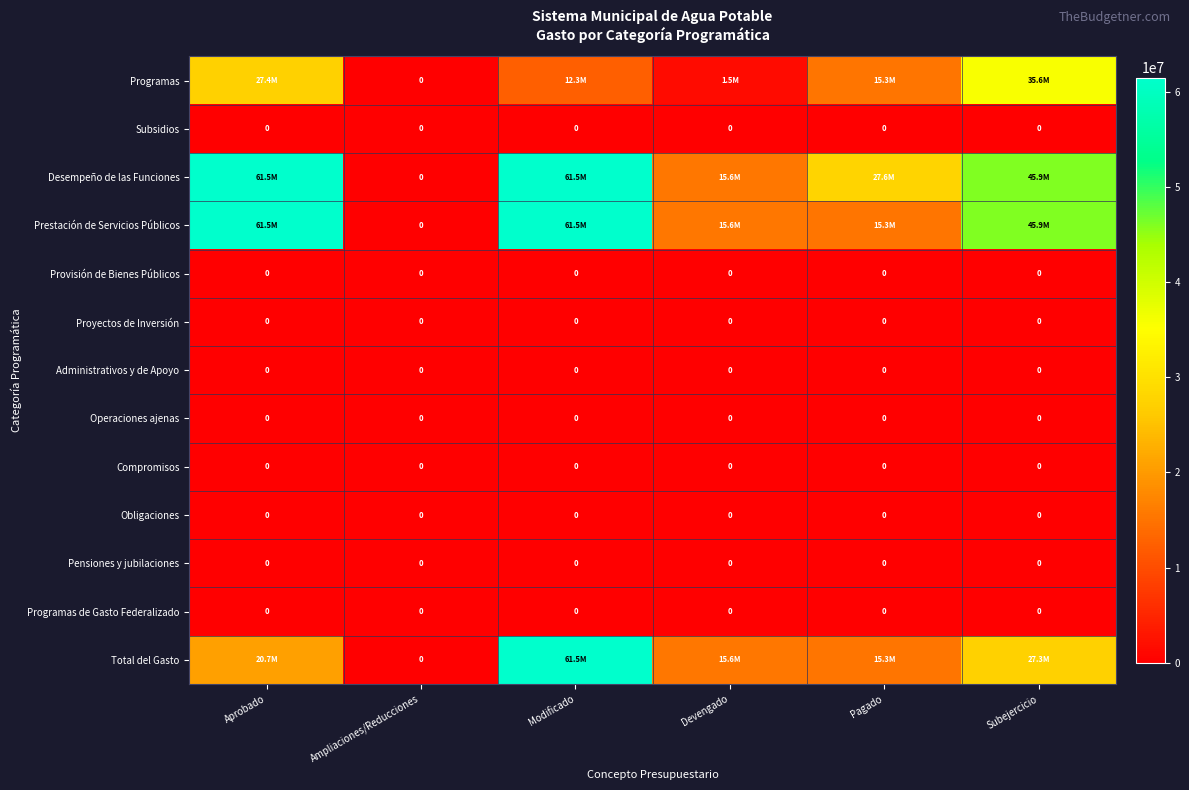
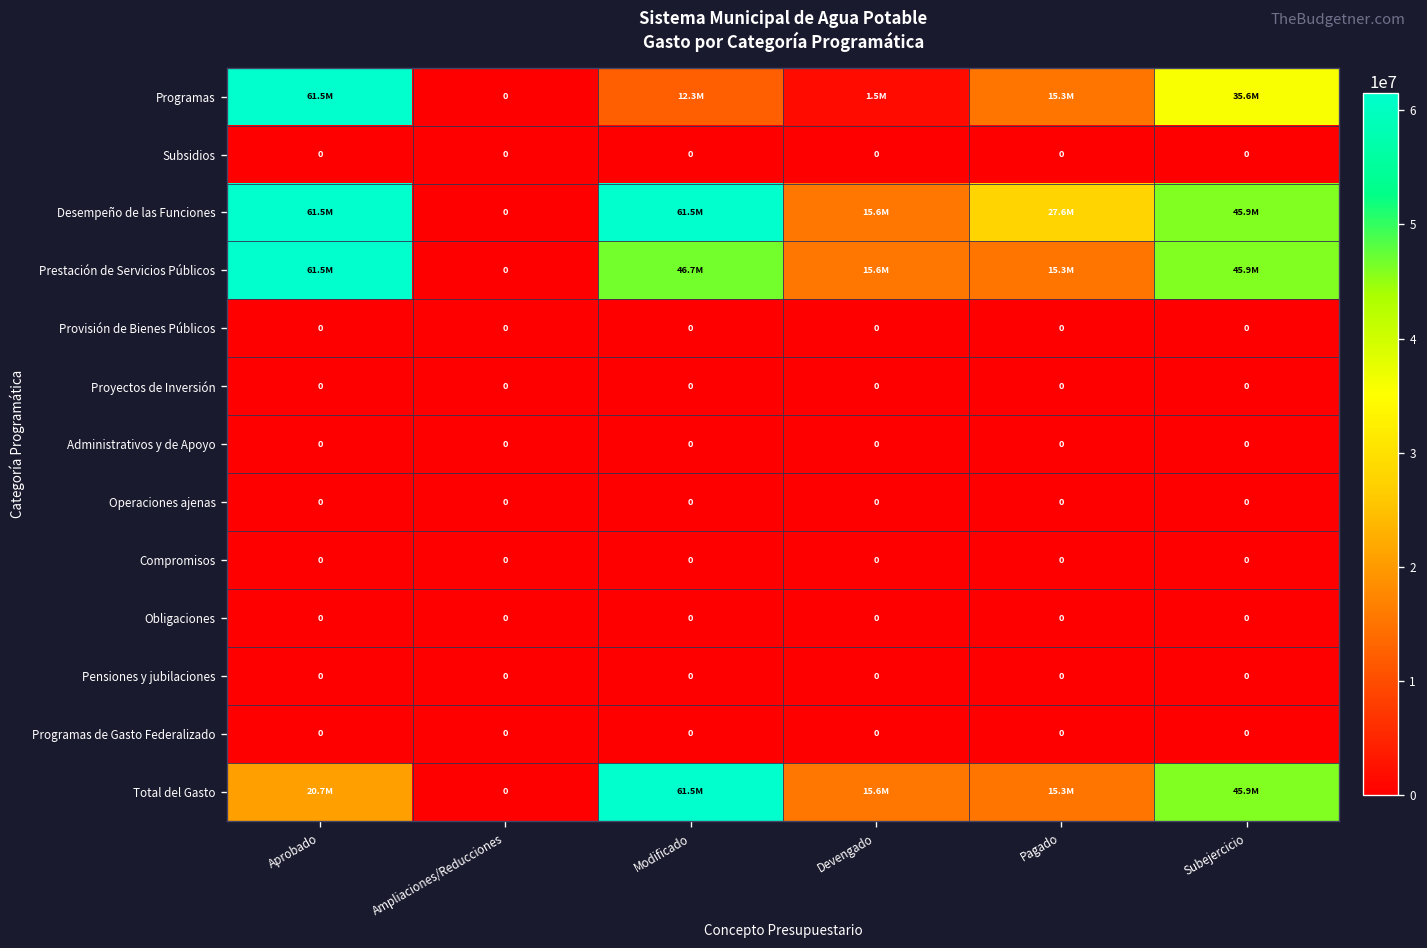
  {
    "Programas": {
-     "Aprobado": "27.4M",
+     "Aprobado": "61.5M",
      "Ampliaciones/Reducciones": "0",
      "Modificado": "12.3M",
      "Devengado": "1.5M",
      "Pagado": "15.3M",
      "Subejercicio": "35.6M"
    },
    "Subsidios": {
      "Aprobado": "0",
      "Ampliaciones/Reducciones": "0",
      "Modificado": "0",
      "Devengado": "0",
      "Pagado": "0",
      "Subejercicio": "0"
    },
    "Desempeño de las Funciones": {
      "Aprobado": "61.5M",
      "Ampliaciones/Reducciones": "0",
      "Modificado": "61.5M",
      "Devengado": "15.6M",
      "Pagado": "27.6M",
      "Subejercicio": "45.9M"
    },
    "Prestación de Servicios Públicos": {
      "Aprobado": "61.5M",
      "Ampliaciones/Reducciones": "0",
-     "Modificado": "61.5M",
+     "Modificado": "46.7M",
      "Devengado": "15.6M",
      "Pagado": "15.3M",
      "Subejercicio": "45.9M"
    },
    "Provisión de Bienes Públicos": {
      "Aprobado": "0",
      "Ampliaciones/Reducciones": "0",
      "Modificado": "0",
      "Devengado": "0",
      "Pagado": "0",
      "Subejercicio": "0"
    },
    "Proyectos de Inversión": {
      "Aprobado": "0",
      "Ampliaciones/Reducciones": "0",
      "Modificado": "0",
      "Devengado": "0",
      "Pagado": "0",
      "Subejercicio": "0"
    },
    "Administrativos y de Apoyo": {
      "Aprobado": "0",
      "Ampliaciones/Reducciones": "0",
      "Modificado": "0",
      "Devengado": "0",
      "Pagado": "0",
      "Subejercicio": "0"
    },
    "Operaciones ajenas": {
      "Aprobado": "0",
      "Ampliaciones/Reducciones": "0",
      "Modificado": "0",
      "Devengado": "0",
      "Pagado": "0",
      "Subejercicio": "0"
    },
    "Compromisos": {
      "Aprobado": "0",
      "Ampliaciones/Reducciones": "0",
      "Modificado": "0",
      "Devengado": "0",
      "Pagado": "0",
      "Subejercicio": "0"
    },
    "Obligaciones": {
      "Aprobado": "0",
      "Ampliaciones/Reducciones": "0",
      "Modificado": "0",
      "Devengado": "0",
      "Pagado": "0",
      "Subejercicio": "0"
    },
    "Pensiones y jubilaciones": {
      "Aprobado": "0",
      "Ampliaciones/Reducciones": "0",
      "Modificado": "0",
      "Devengado": "0",
      "Pagado": "0",
      "Subejercicio": "0"
    },
    "Programas de Gasto Federalizado": {
      "Aprobado": "0",
      "Ampliaciones/Reducciones": "0",
      "Modificado": "0",
      "Devengado": "0",
      "Pagado": "0",
      "Subejercicio": "0"
    },
    "Total del Gasto": {
      "Aprobado": "20.7M",
      "Ampliaciones/Reducciones": "0",
      "Modificado": "61.5M",
      "Devengado": "15.6M",
      "Pagado": "15.3M",
-     "Subejercicio": "27.3M"
+     "Subejercicio": "45.9M"
    }
  }
